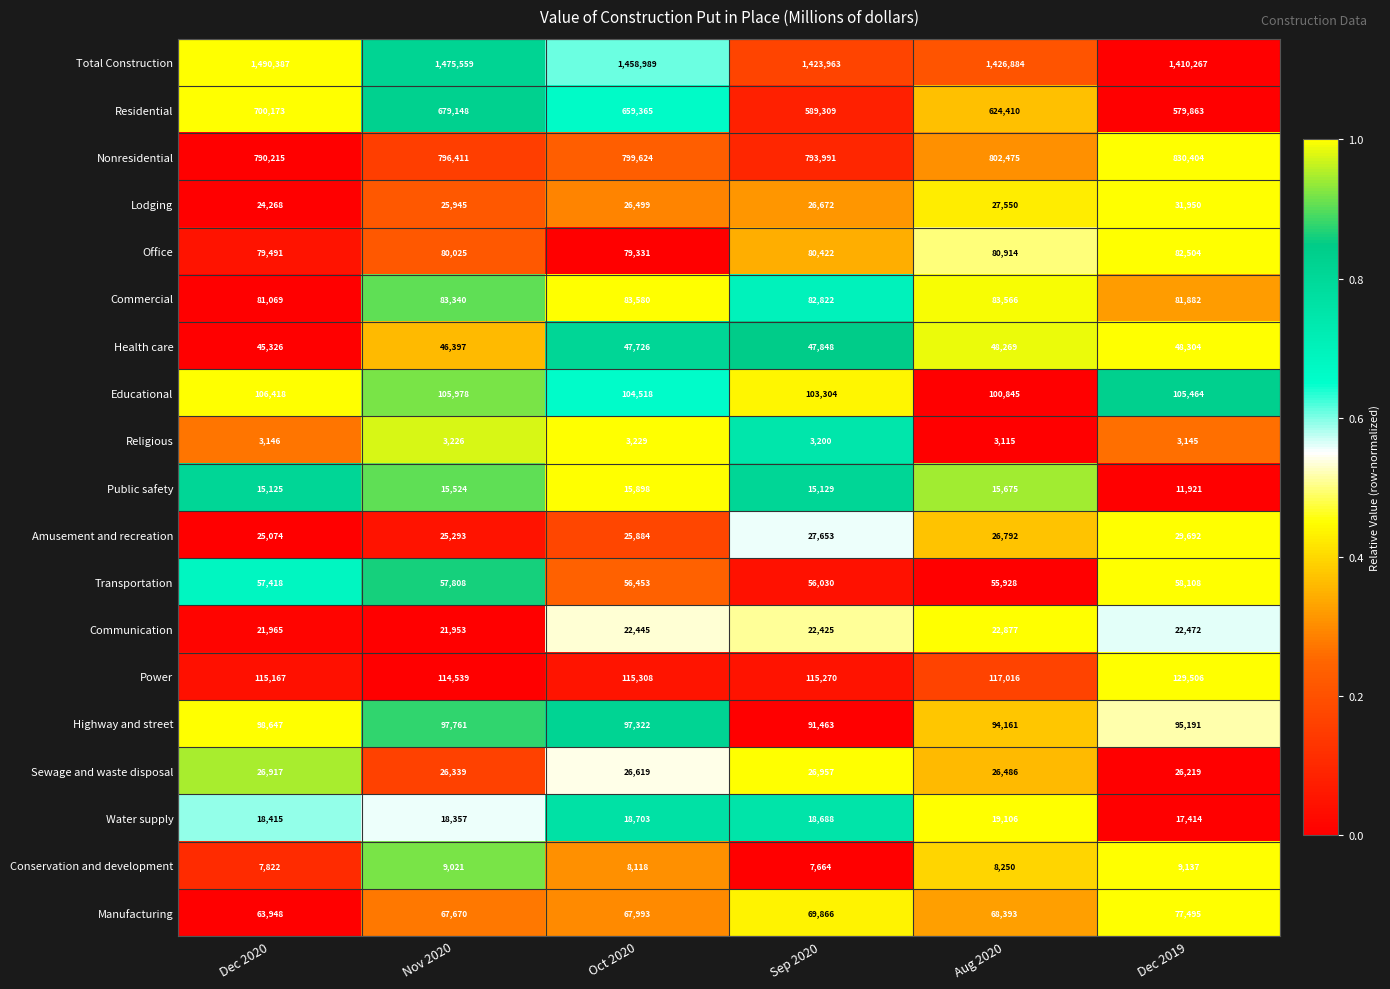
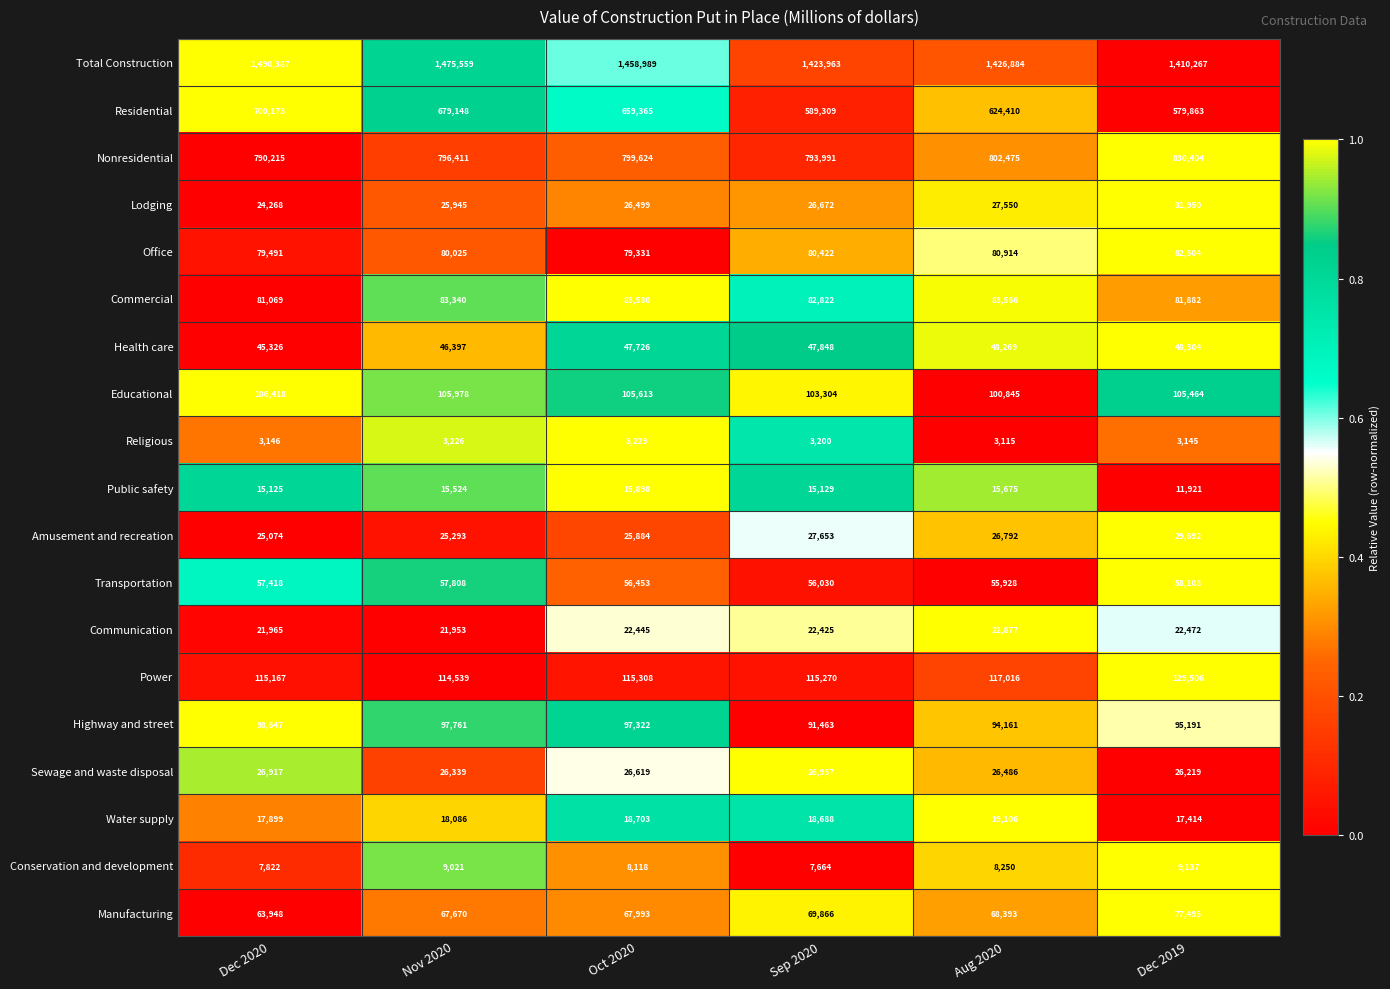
  {
    "Total Construction": {
      "Dec 2020": "1,490,387",
      "Nov 2020": "1,475,559",
      "Oct 2020": "1,458,989",
      "Sep 2020": "1,423,963",
      "Aug 2020": "1,426,884",
      "Dec 2019": "1,410,267"
    },
    "Residential": {
      "Dec 2020": "700,173",
      "Nov 2020": "679,148",
      "Oct 2020": "659,365",
      "Sep 2020": "589,309",
      "Aug 2020": "624,410",
      "Dec 2019": "579,863"
    },
    "Nonresidential": {
      "Dec 2020": "790,215",
      "Nov 2020": "796,411",
      "Oct 2020": "799,624",
      "Sep 2020": "793,991",
      "Aug 2020": "802,475",
      "Dec 2019": "830,404"
    },
    "Lodging": {
      "Dec 2020": "24,268",
      "Nov 2020": "25,945",
      "Oct 2020": "26,499",
      "Sep 2020": "26,672",
      "Aug 2020": "27,550",
      "Dec 2019": "31,950"
    },
    "Office": {
      "Dec 2020": "79,491",
      "Nov 2020": "80,025",
      "Oct 2020": "79,331",
      "Sep 2020": "80,422",
      "Aug 2020": "80,914",
      "Dec 2019": "82,504"
    },
    "Commercial": {
      "Dec 2020": "81,069",
      "Nov 2020": "83,340",
      "Oct 2020": "83,580",
      "Sep 2020": "82,822",
      "Aug 2020": "83,566",
      "Dec 2019": "81,882"
    },
    "Health care": {
      "Dec 2020": "45,326",
      "Nov 2020": "46,397",
      "Oct 2020": "47,726",
      "Sep 2020": "47,848",
      "Aug 2020": "48,269",
      "Dec 2019": "48,304"
    },
    "Educational": {
      "Dec 2020": "106,418",
      "Nov 2020": "105,978",
-     "Oct 2020": "104,518",
+     "Oct 2020": "105,613",
      "Sep 2020": "103,304",
      "Aug 2020": "100,845",
      "Dec 2019": "105,464"
    },
    "Religious": {
      "Dec 2020": "3,146",
      "Nov 2020": "3,226",
      "Oct 2020": "3,229",
      "Sep 2020": "3,200",
      "Aug 2020": "3,115",
      "Dec 2019": "3,145"
    },
    "Public safety": {
      "Dec 2020": "15,125",
      "Nov 2020": "15,524",
      "Oct 2020": "15,898",
      "Sep 2020": "15,129",
      "Aug 2020": "15,675",
      "Dec 2019": "11,921"
    },
    "Amusement and recreation": {
      "Dec 2020": "25,074",
      "Nov 2020": "25,293",
      "Oct 2020": "25,884",
      "Sep 2020": "27,653",
      "Aug 2020": "26,792",
      "Dec 2019": "29,692"
    },
    "Transportation": {
      "Dec 2020": "57,418",
      "Nov 2020": "57,808",
      "Oct 2020": "56,453",
      "Sep 2020": "56,030",
      "Aug 2020": "55,928",
      "Dec 2019": "58,108"
    },
    "Communication": {
      "Dec 2020": "21,965",
      "Nov 2020": "21,953",
      "Oct 2020": "22,445",
      "Sep 2020": "22,425",
      "Aug 2020": "22,877",
      "Dec 2019": "22,472"
    },
    "Power": {
      "Dec 2020": "115,167",
      "Nov 2020": "114,539",
      "Oct 2020": "115,308",
      "Sep 2020": "115,270",
      "Aug 2020": "117,016",
      "Dec 2019": "129,506"
    },
    "Highway and street": {
      "Dec 2020": "98,647",
      "Nov 2020": "97,761",
      "Oct 2020": "97,322",
      "Sep 2020": "91,463",
      "Aug 2020": "94,161",
      "Dec 2019": "95,191"
    },
    "Sewage and waste disposal": {
      "Dec 2020": "26,917",
      "Nov 2020": "26,339",
      "Oct 2020": "26,619",
      "Sep 2020": "26,957",
      "Aug 2020": "26,486",
      "Dec 2019": "26,219"
    },
    "Water supply": {
-     "Dec 2020": "18,415",
-     "Nov 2020": "18,357",
+     "Dec 2020": "17,899",
+     "Nov 2020": "18,086",
      "Oct 2020": "18,703",
      "Sep 2020": "18,688",
      "Aug 2020": "19,106",
      "Dec 2019": "17,414"
    },
    "Conservation and development": {
      "Dec 2020": "7,822",
      "Nov 2020": "9,021",
      "Oct 2020": "8,118",
      "Sep 2020": "7,664",
      "Aug 2020": "8,250",
      "Dec 2019": "9,137"
    },
    "Manufacturing": {
      "Dec 2020": "63,948",
      "Nov 2020": "67,670",
      "Oct 2020": "67,993",
      "Sep 2020": "69,866",
      "Aug 2020": "68,393",
      "Dec 2019": "77,495"
    }
  }
